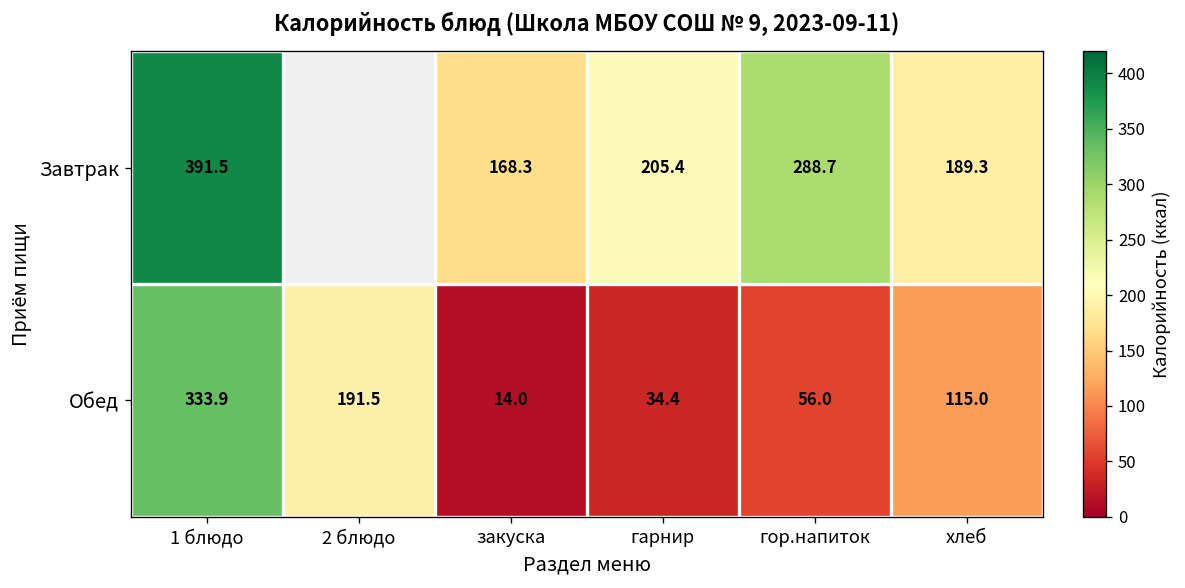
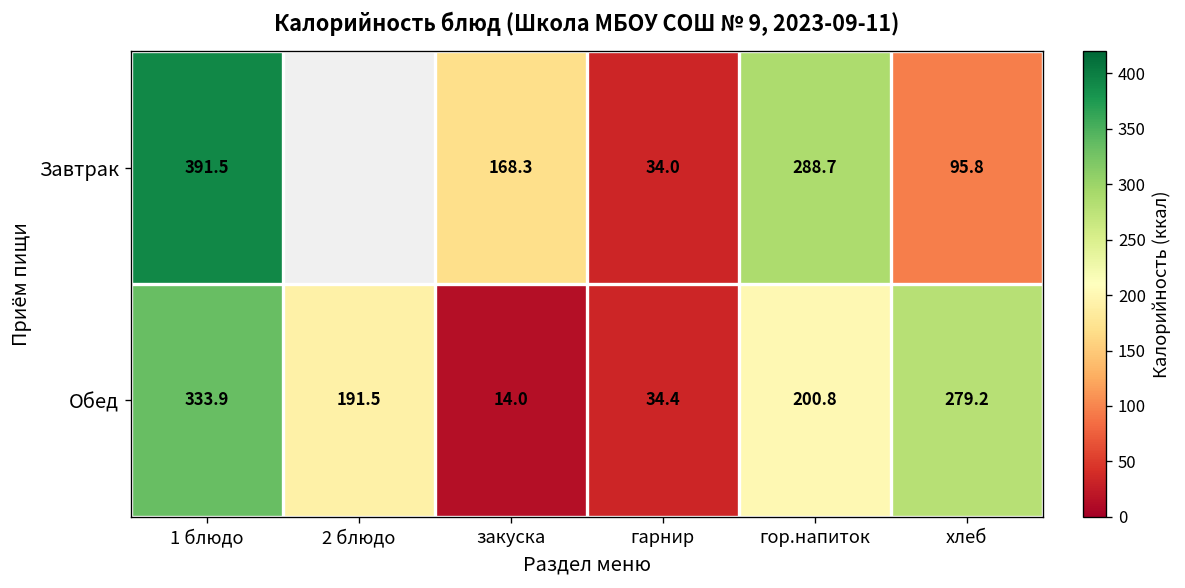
  {
    "Завтрак": {
      "1 блюдо": 391.5,
      "закуска": 168.3,
-     "гарнир": 205.4,
+     "гарнир": 34.0,
      "гор.напиток": 288.7,
-     "хлеб": 189.3
+     "хлеб": 95.8
    },
    "Обед": {
      "1 блюдо": 333.9,
      "2 блюдо": 191.5,
      "закуска": 14.0,
      "гарнир": 34.4,
-     "гор.напиток": 56.0,
-     "хлеб": 115.0
+     "гор.напиток": 200.8,
+     "хлеб": 279.2
    }
  }
